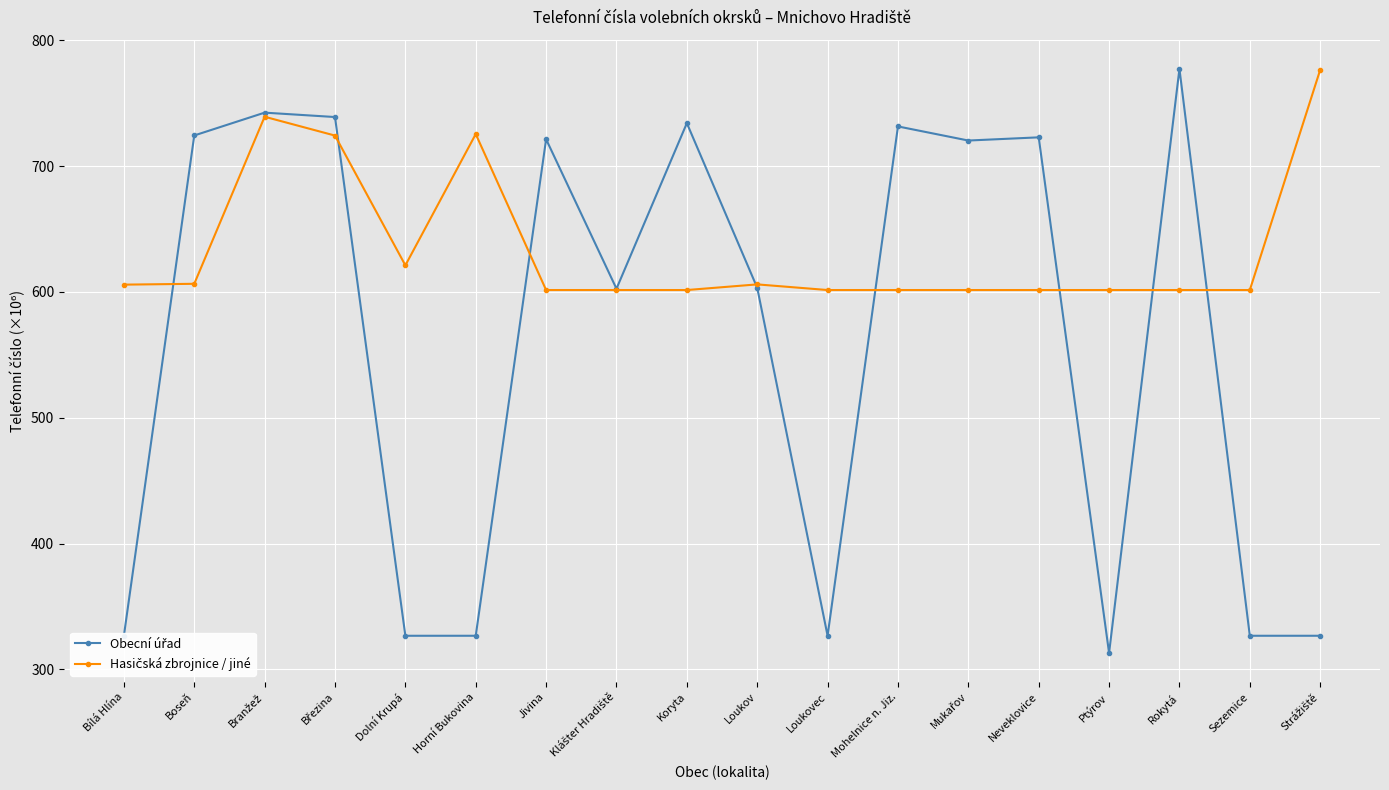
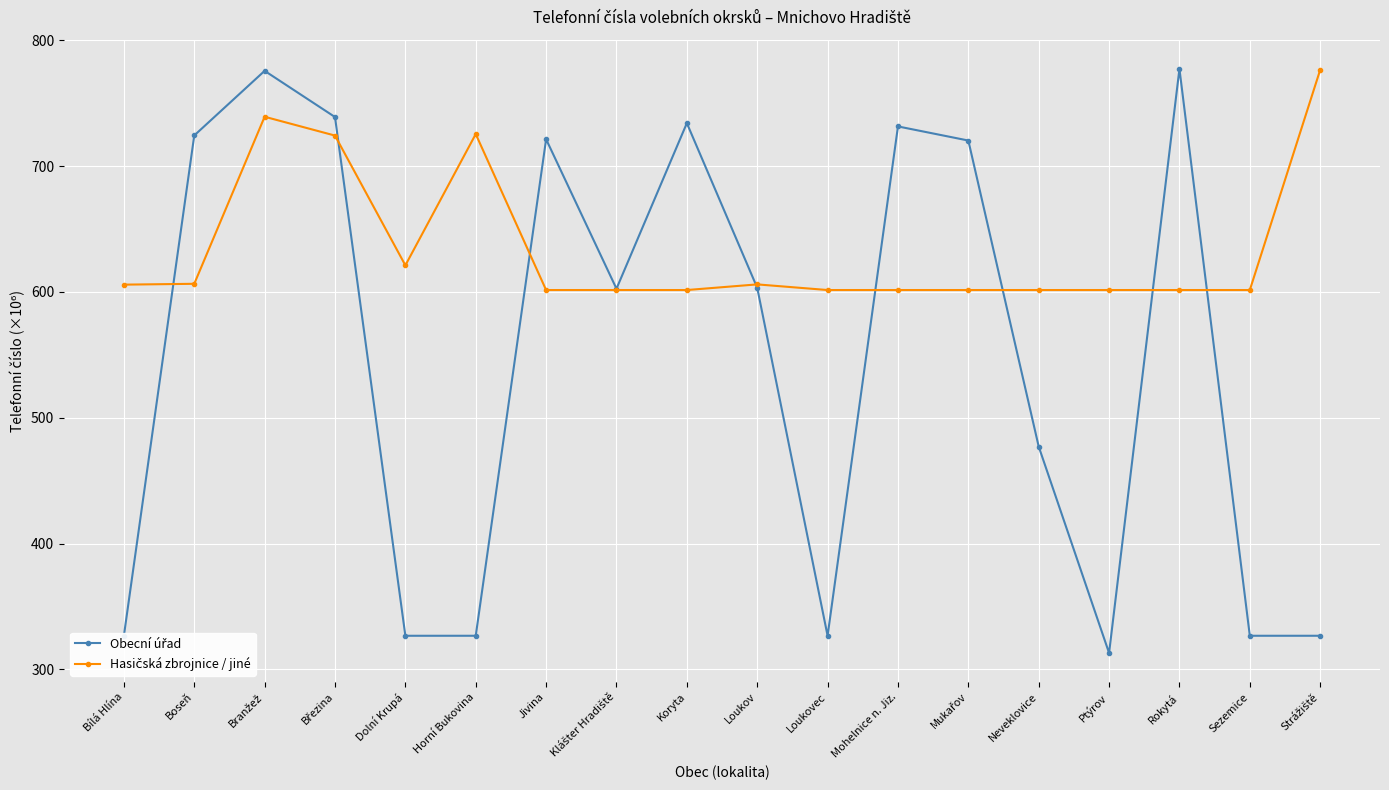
  {
    "Obecní úřad": {
      "Boseň": 724,
-     "Branžež": 743,
+     "Branžež": 776,
      "Březina": 739,
      "Dolní Krupá": 327,
      "Horní Bukovina": 327,
      "Jivina": 721,
      "Koryta": 734,
      "Loukov": 603,
      "Loukovec": 327,
      "Mohelnice n. Jiz.": 732,
      "Mukařov": 720,
-     "Neveklovice": 723,
+     "Neveklovice": 477,
      "Ptýrov": 313,
      "Rokytá": 777,
      "Sezemice": 327,
      "Strážiště": 327
    },
    "Hasičská zbrojnice / jiné": {
      "Bílá Hlína": 606,
      "Boseň": 607,
      "Branžež": 739,
      "Březina": 724,
      "Dolní Krupá": 621,
      "Horní Bukovina": 726,
      "Jivina": 602,
      "Koryta": 602,
      "Loukov": 606,
      "Loukovec": 602,
      "Mohelnice n. Jiz.": 602,
      "Mukařov": 602,
      "Neveklovice": 602,
      "Ptýrov": 602,
      "Rokytá": 602,
      "Sezemice": 602,
      "Strážiště": 777
    }
  }
